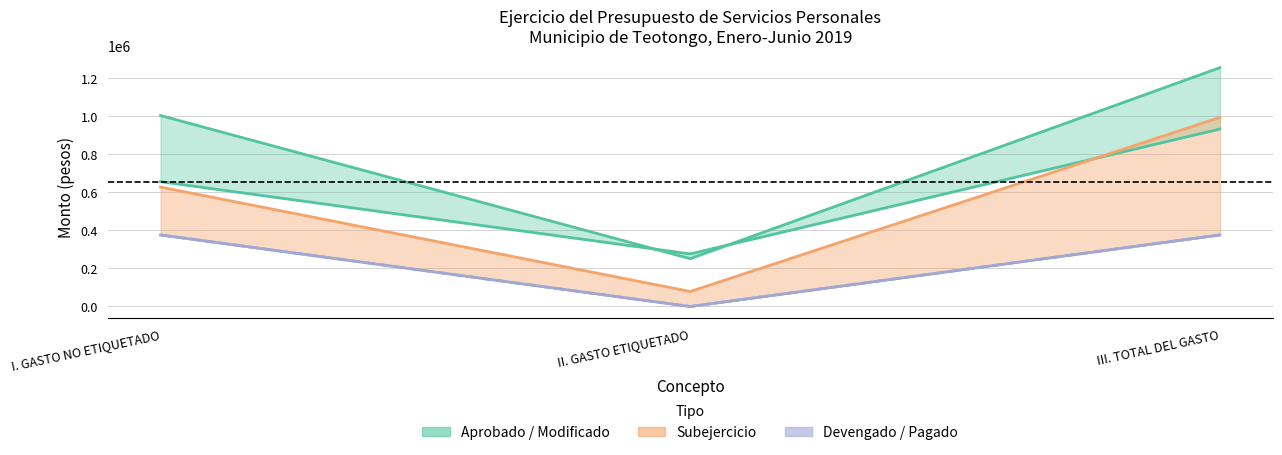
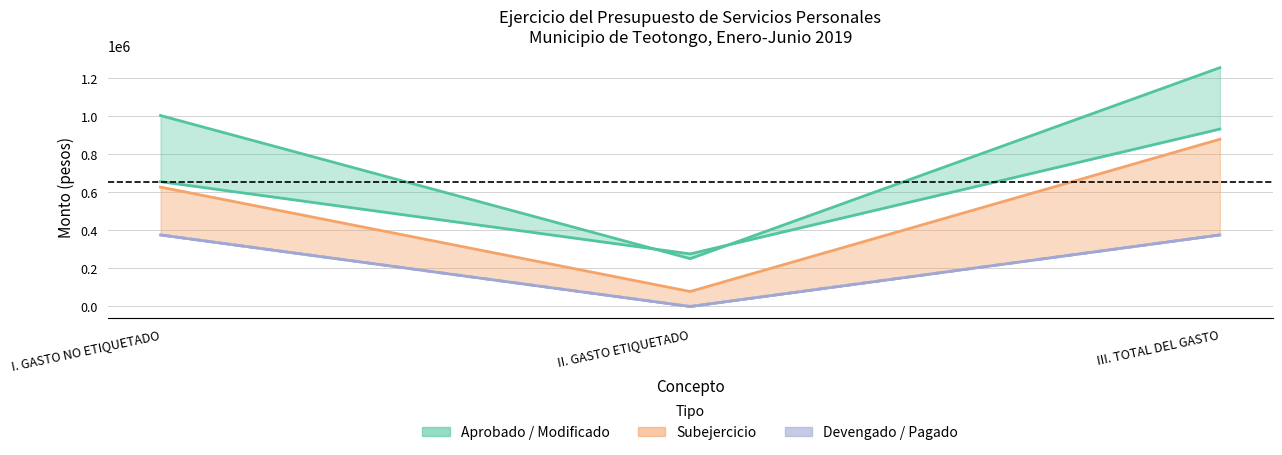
  {
    "Subejercicio": {
      "I. GASTO NO ETIQUETADO": 630000,
      "II. GASTO ETIQUETADO": 80000,
-     "III. TOTAL DEL GASTO": 990000
+     "III. TOTAL DEL GASTO": 880000
    }
  }
